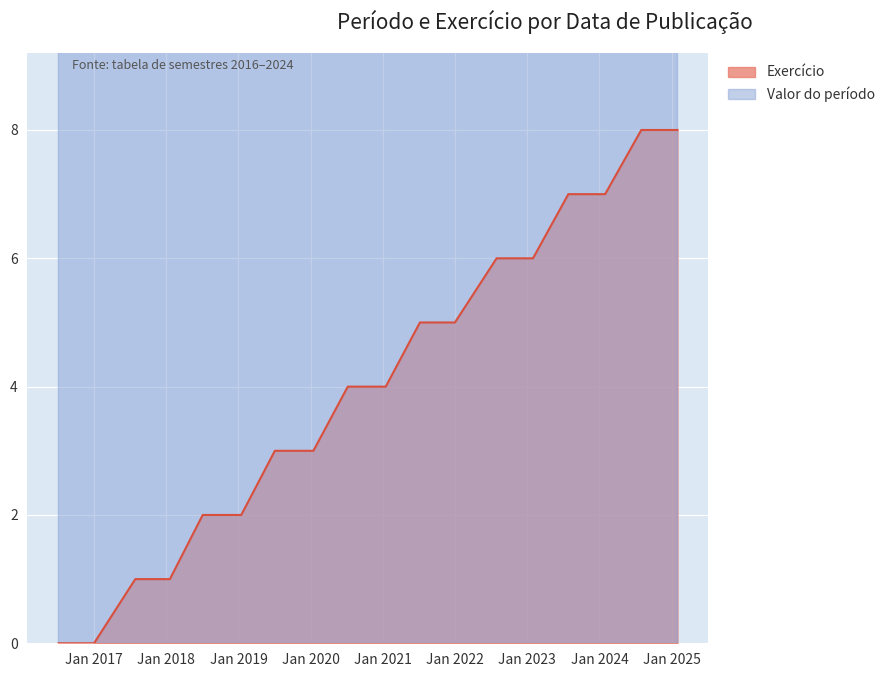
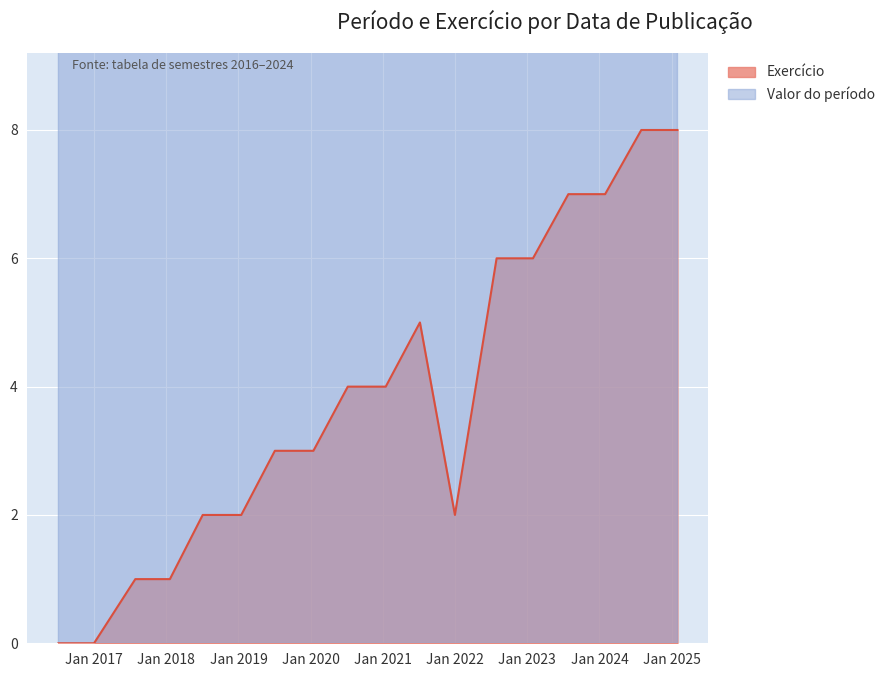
  {
    "Exercício": {
      "Jan 2017": 0.0,
-     "Jan 2022": 5.0
+     "Jan 2022": 2.0
    }
  }
